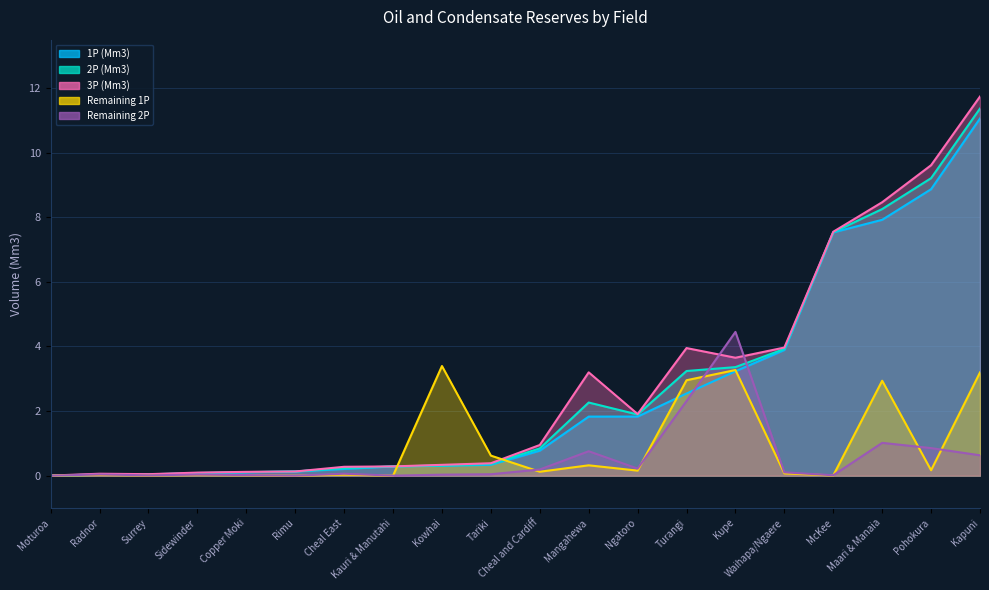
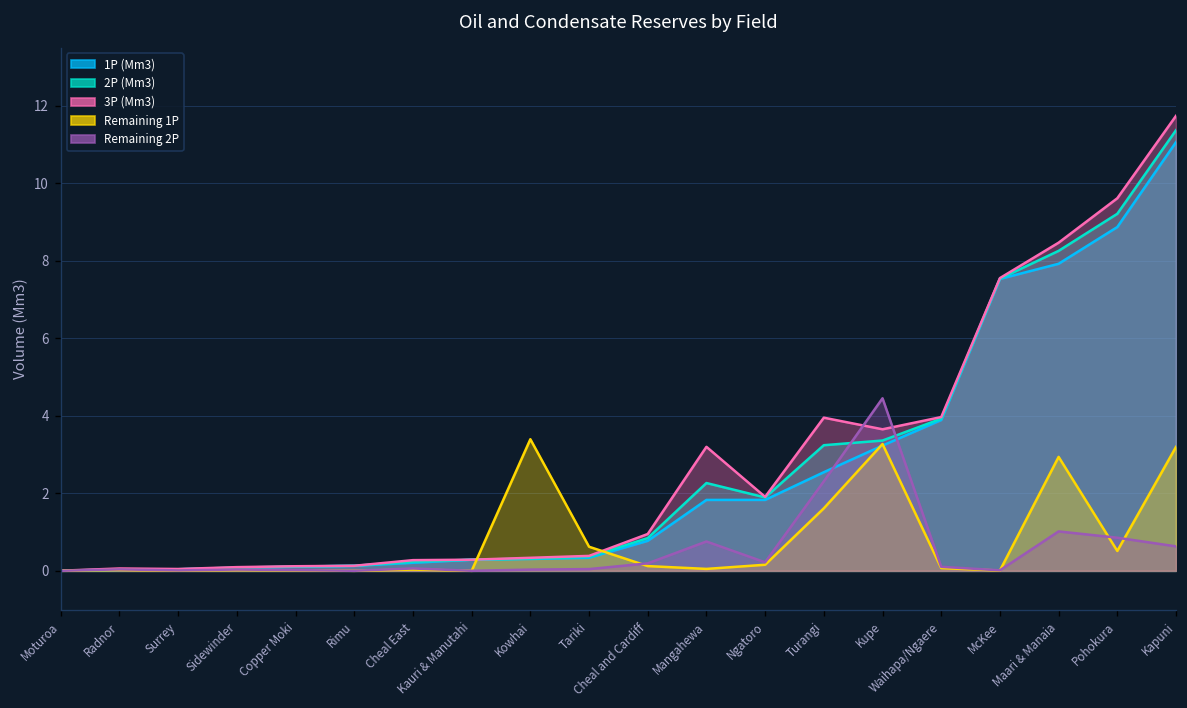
  {
    "Remaining 1P": {
      "Kowhai": 3.4,
      "Tariki": 0.6,
-     "Mangahewa": 0.3,
-     "Turangi": 3.0,
+     "Mangahewa": 0.0,
+     "Turangi": 1.6,
      "Maari & Manaia": 2.9,
-     "Pohokura": 0.2,
+     "Pohokura": 0.5,
      "Kapuni": 3.2
    }
  }
